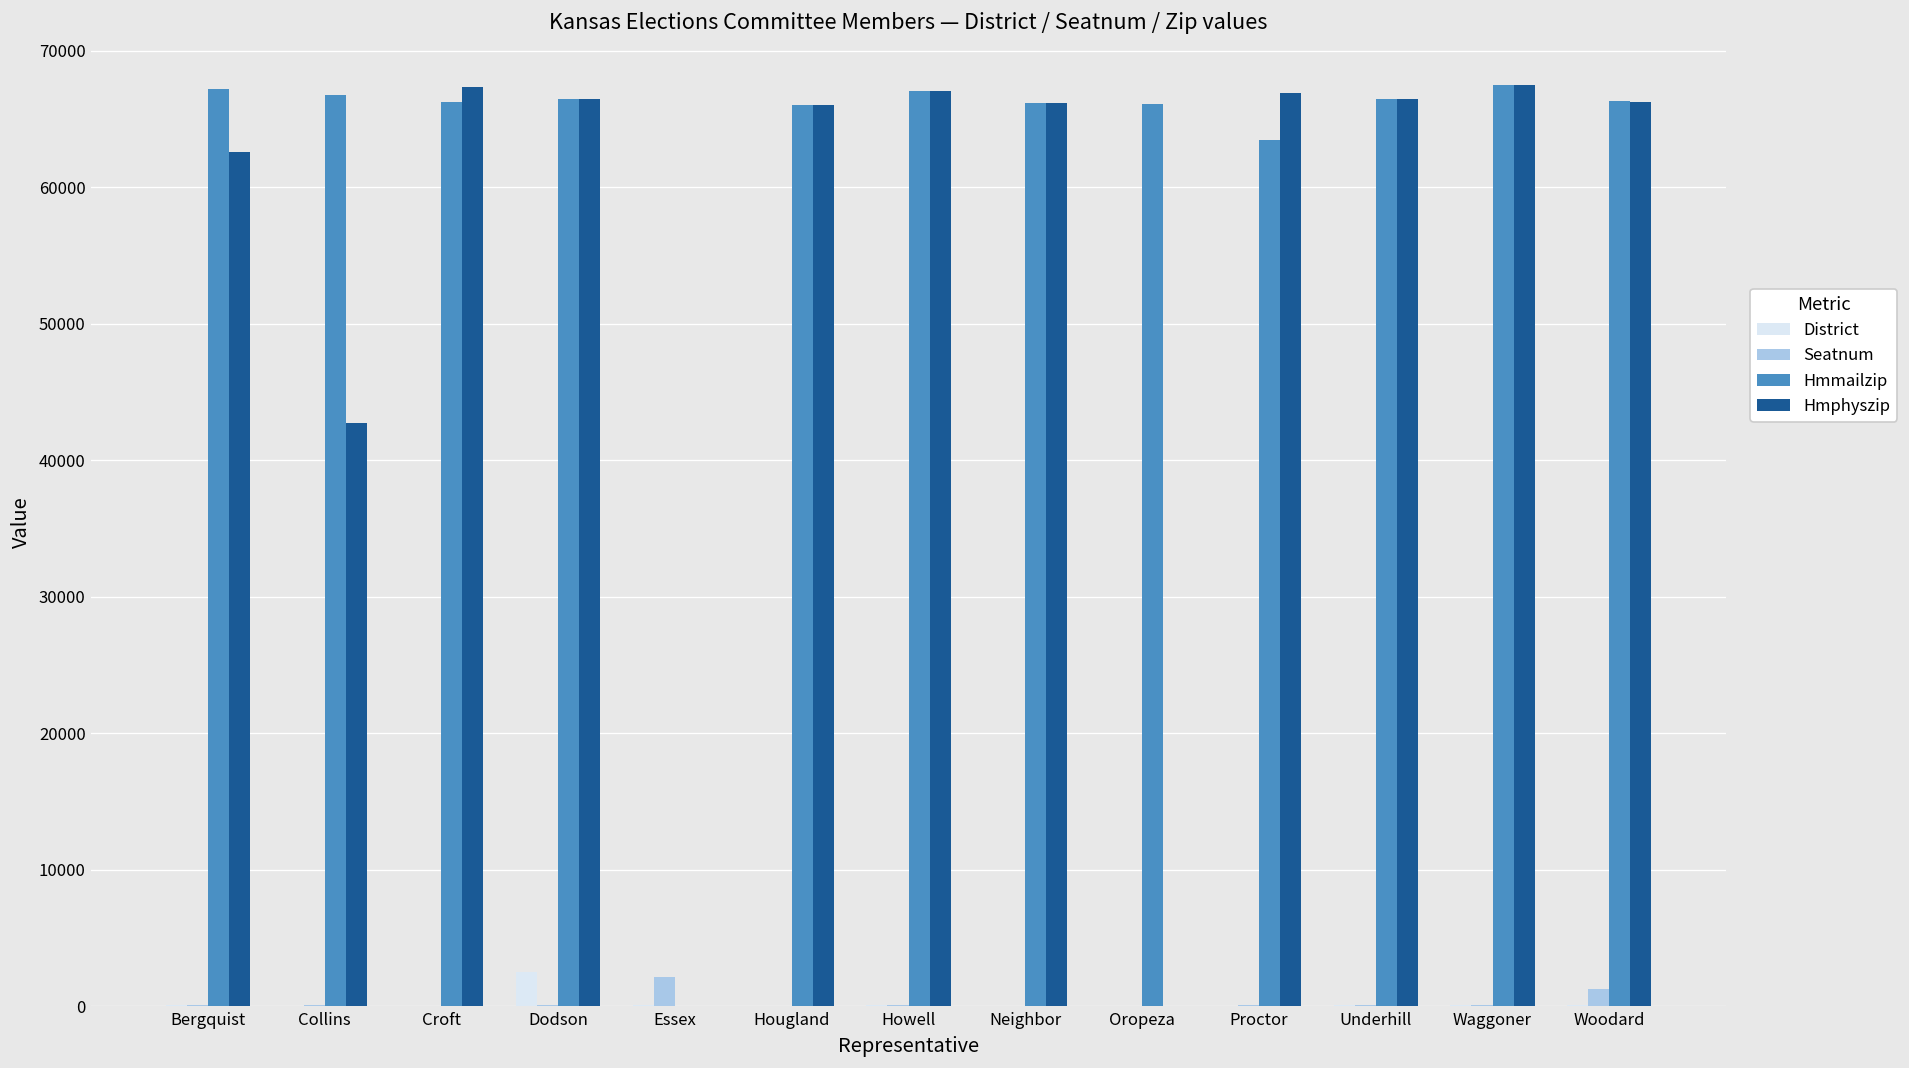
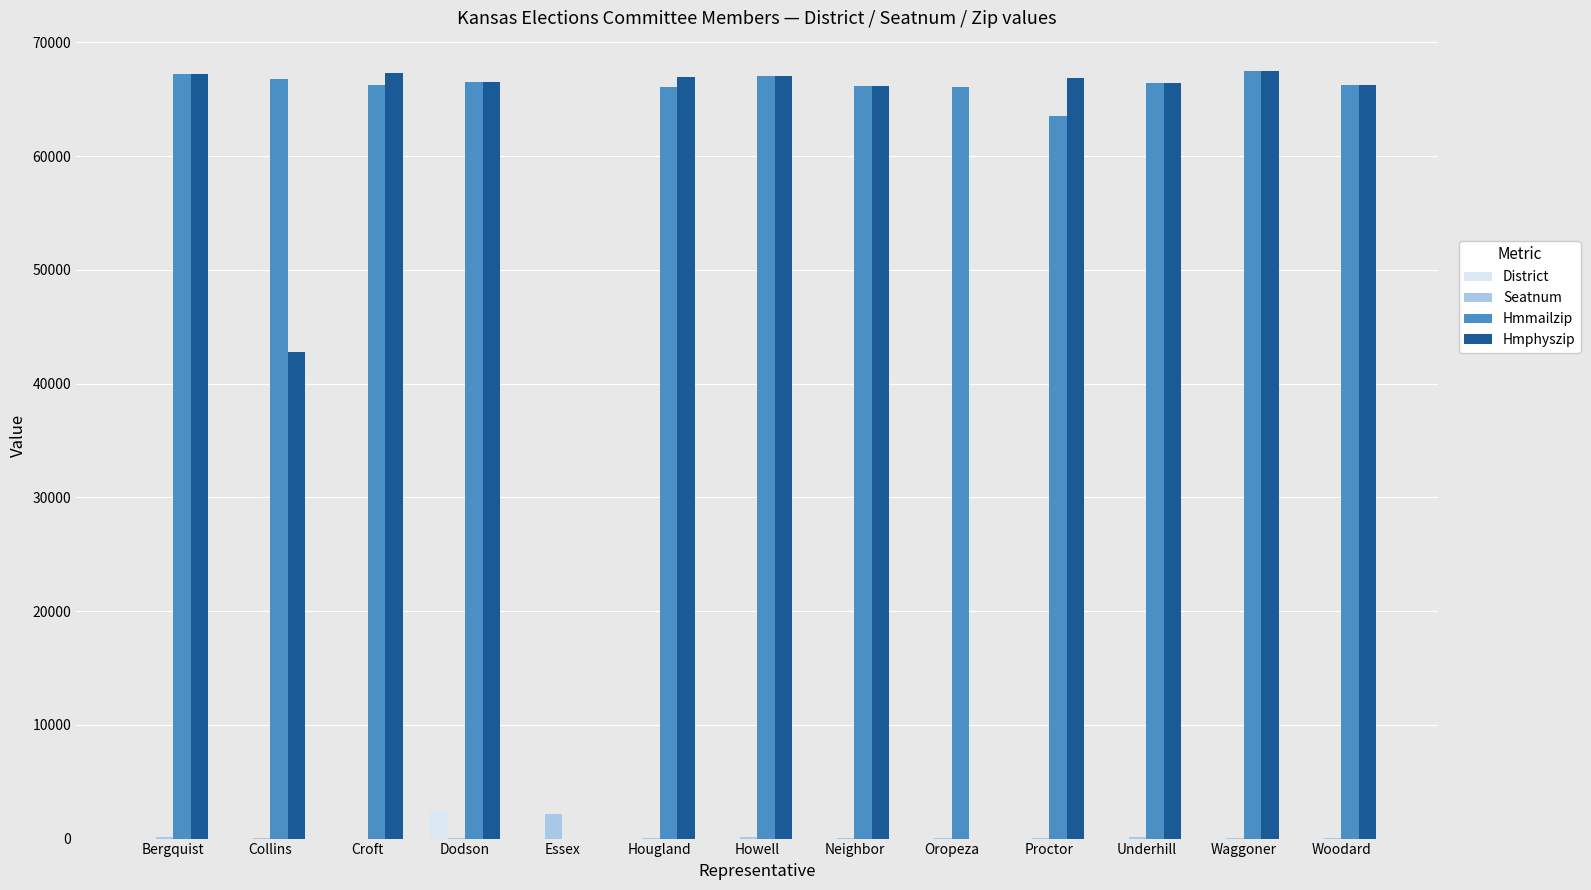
  {
    "District": {
      "Dodson": 2500
    },
    "Seatnum": {
      "Essex": 2100,
-     "Woodard": 1300
+     "Woodard": 100
    },
    "Hmmailzip": {
      "Bergquist": 67200,
      "Collins": 66800,
      "Croft": 66200,
      "Dodson": 66500,
      "Essex": 0,
      "Hougland": 66100,
      "Howell": 67000,
      "Neighbor": 66200,
      "Oropeza": 66100,
      "Proctor": 63500,
      "Underhill": 66400,
      "Waggoner": 67500,
      "Woodard": 66300
    },
    "Hmphyszip": {
-     "Bergquist": 62600,
+     "Bergquist": 67200,
      "Collins": 42700,
      "Croft": 67300,
      "Dodson": 66500,
      "Essex": 0,
-     "Hougland": 66100,
+     "Hougland": 67000,
      "Howell": 67000,
      "Neighbor": 66200,
      "Oropeza": 0,
      "Proctor": 66900,
      "Underhill": 66400,
      "Waggoner": 67500,
      "Woodard": 66200
    }
  }
